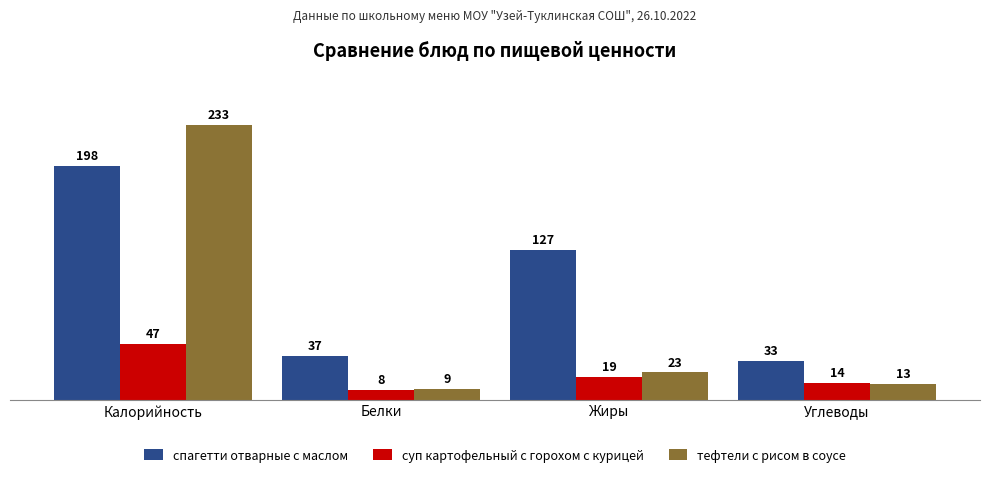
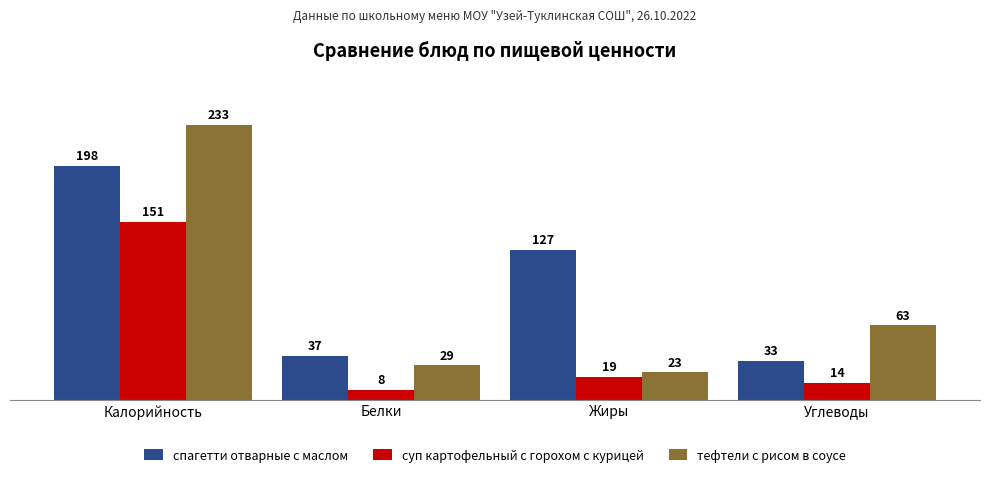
  {
    "спагетти отварные с маслом": {
      "Калорийность": 198,
      "Белки": 37,
      "Жиры": 127,
      "Углеводы": 33
    },
    "суп картофельный с горохом с курицей": {
-     "Калорийность": 47,
+     "Калорийность": 151,
      "Белки": 8,
      "Жиры": 19,
      "Углеводы": 14
    },
    "тефтели с рисом в соусе": {
      "Калорийность": 233,
-     "Белки": 9,
+     "Белки": 29,
      "Жиры": 23,
-     "Углеводы": 13
+     "Углеводы": 63
    }
  }
